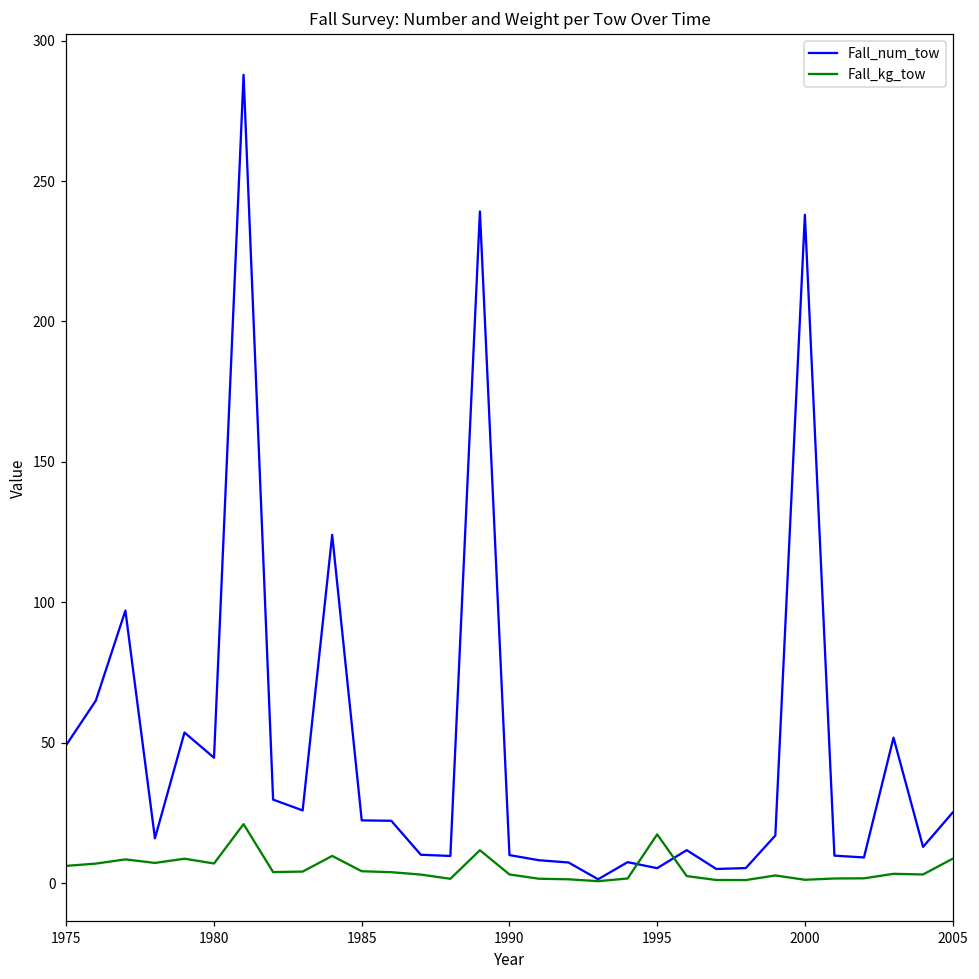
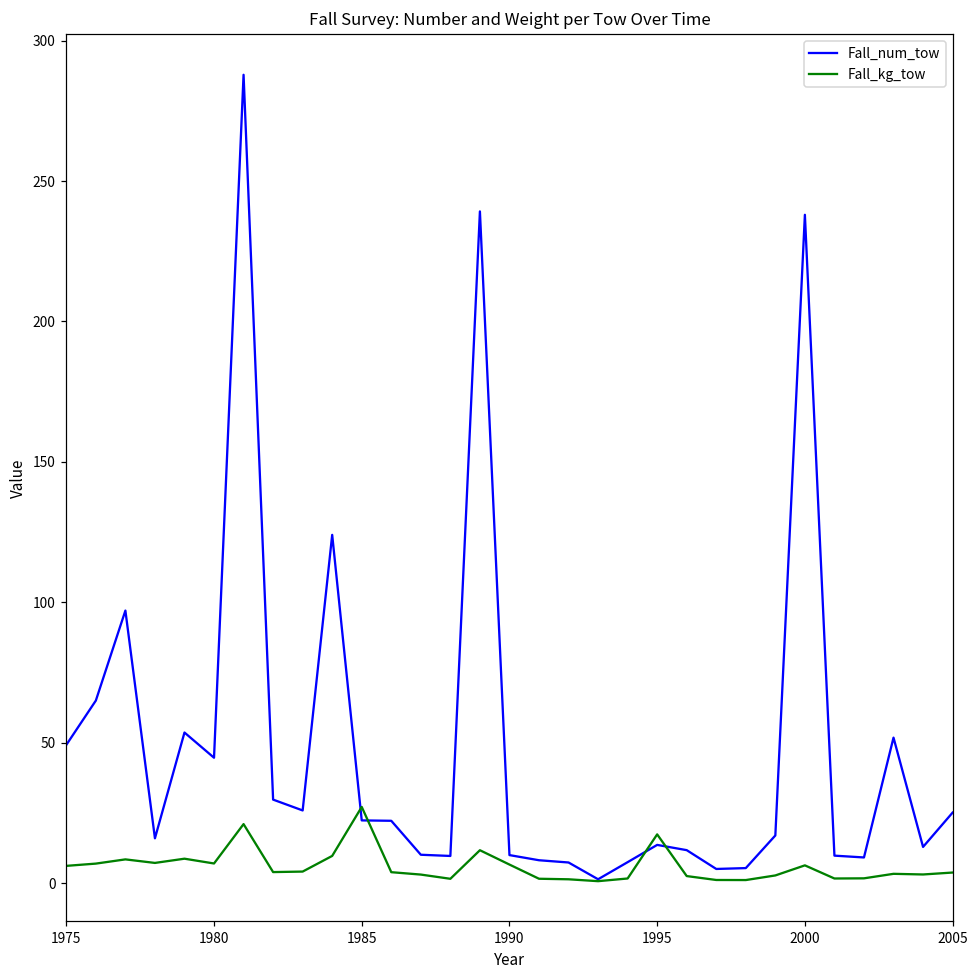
  {
    "Fall_num_tow": {
      "1975": 49,
      "1980": 45,
      "1985": 22,
      "1990": 10,
-     "1995": 5,
+     "1995": 14,
      "2000": 238,
      "2005": 25
    },
    "Fall_kg_tow": {
      "1975": 6,
      "1980": 7,
-     "1985": 4,
-     "1990": 3,
+     "1985": 27,
+     "1990": 7,
      "1995": 17,
-     "2000": 1,
-     "2005": 9
+     "2000": 6,
+     "2005": 4
    }
  }
